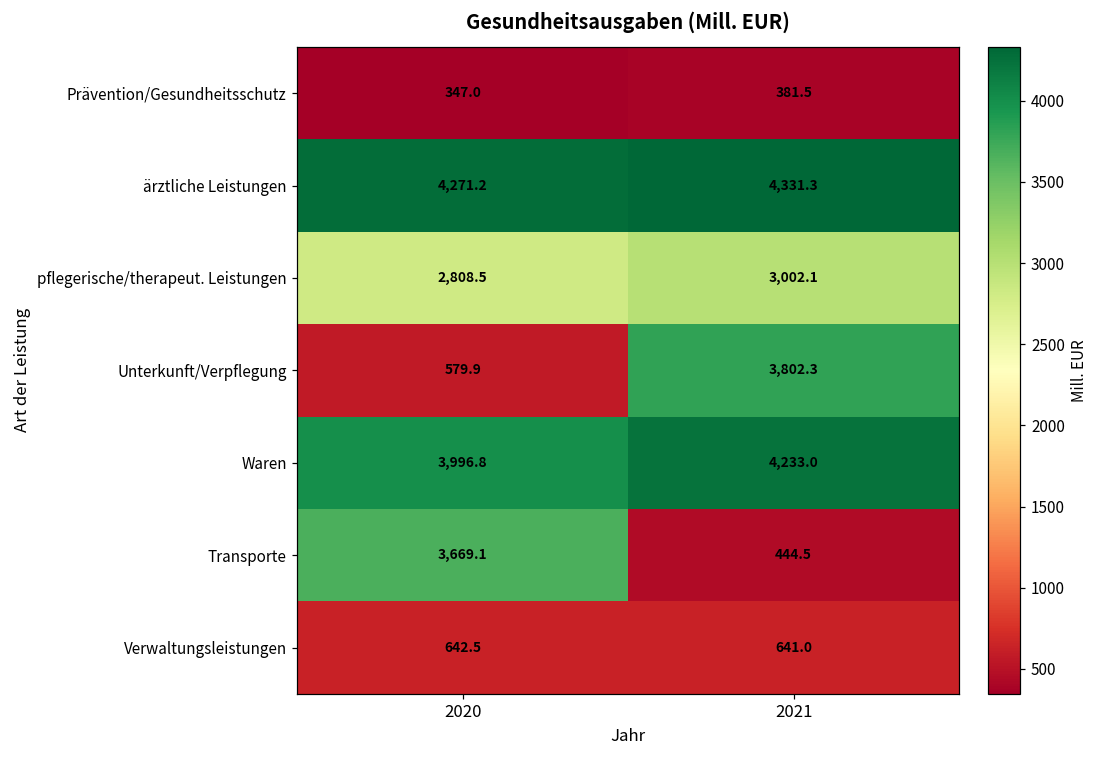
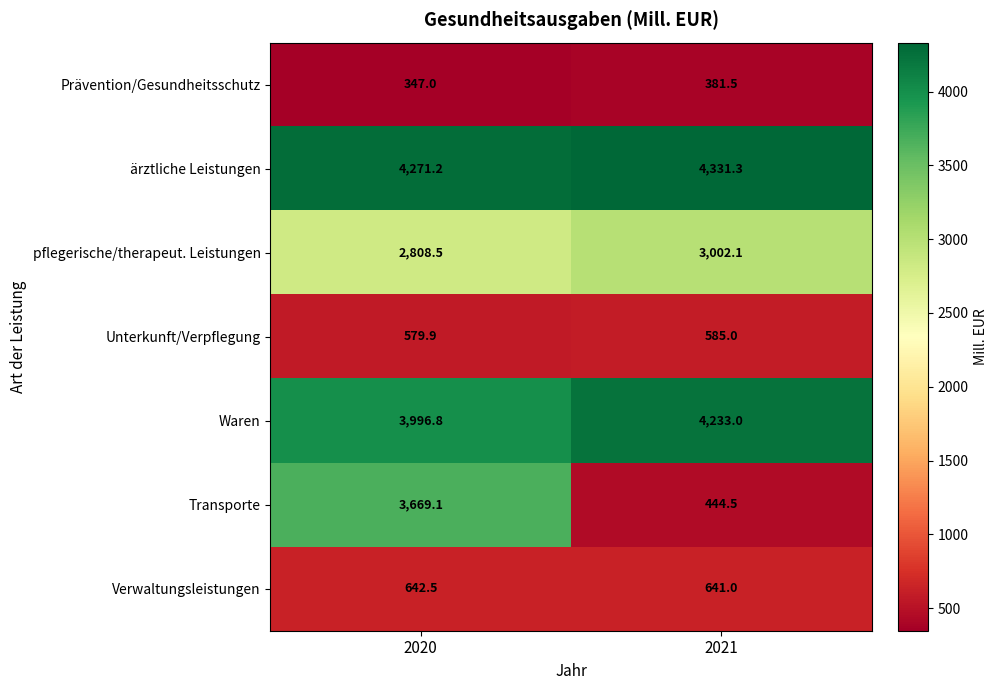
  {
    "Prävention/Gesundheitsschutz": {
      "2020": "347.0",
      "2021": "381.5"
    },
    "ärztliche Leistungen": {
      "2020": "4,271.2",
      "2021": "4,331.3"
    },
    "pflegerische/therapeut. Leistungen": {
      "2020": "2,808.5",
      "2021": "3,002.1"
    },
    "Unterkunft/Verpflegung": {
      "2020": "579.9",
-     "2021": "3,802.3"
+     "2021": "585.0"
    },
    "Waren": {
      "2020": "3,996.8",
      "2021": "4,233.0"
    },
    "Transporte": {
      "2020": "3,669.1",
      "2021": "444.5"
    },
    "Verwaltungsleistungen": {
      "2020": "642.5",
      "2021": "641.0"
    }
  }
